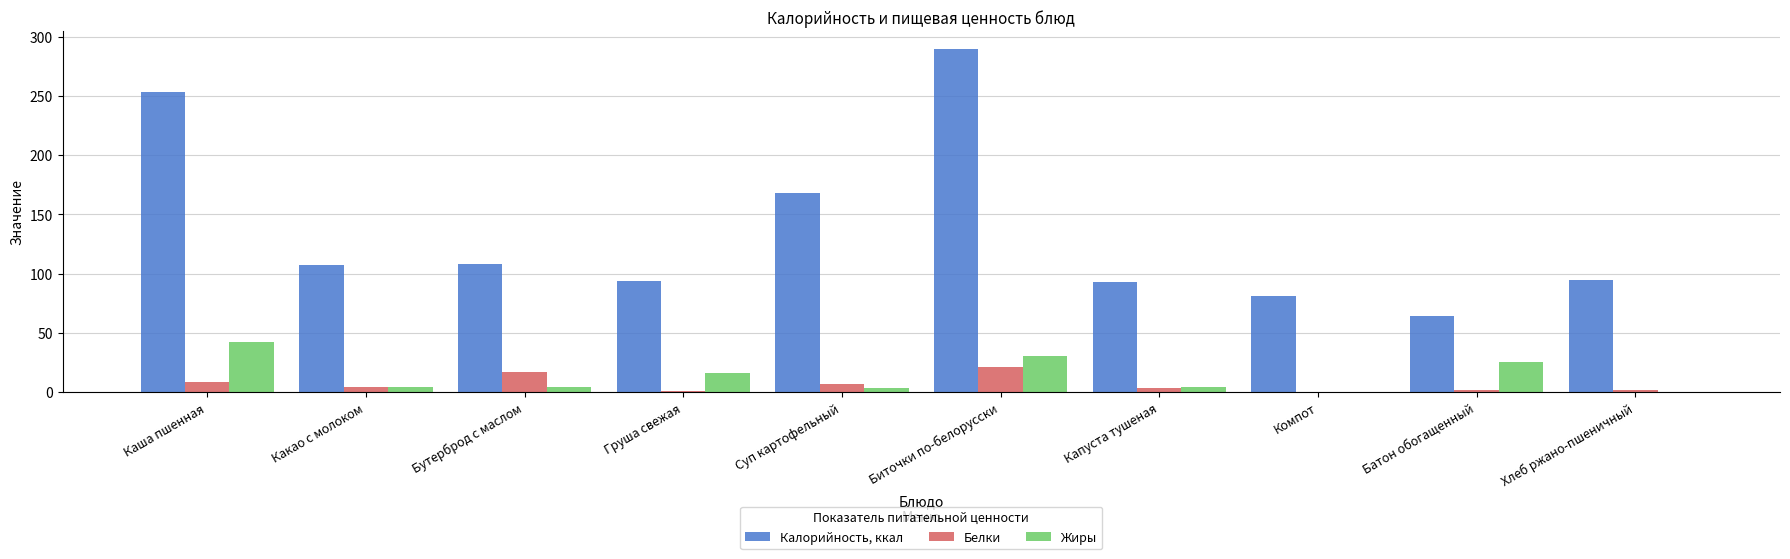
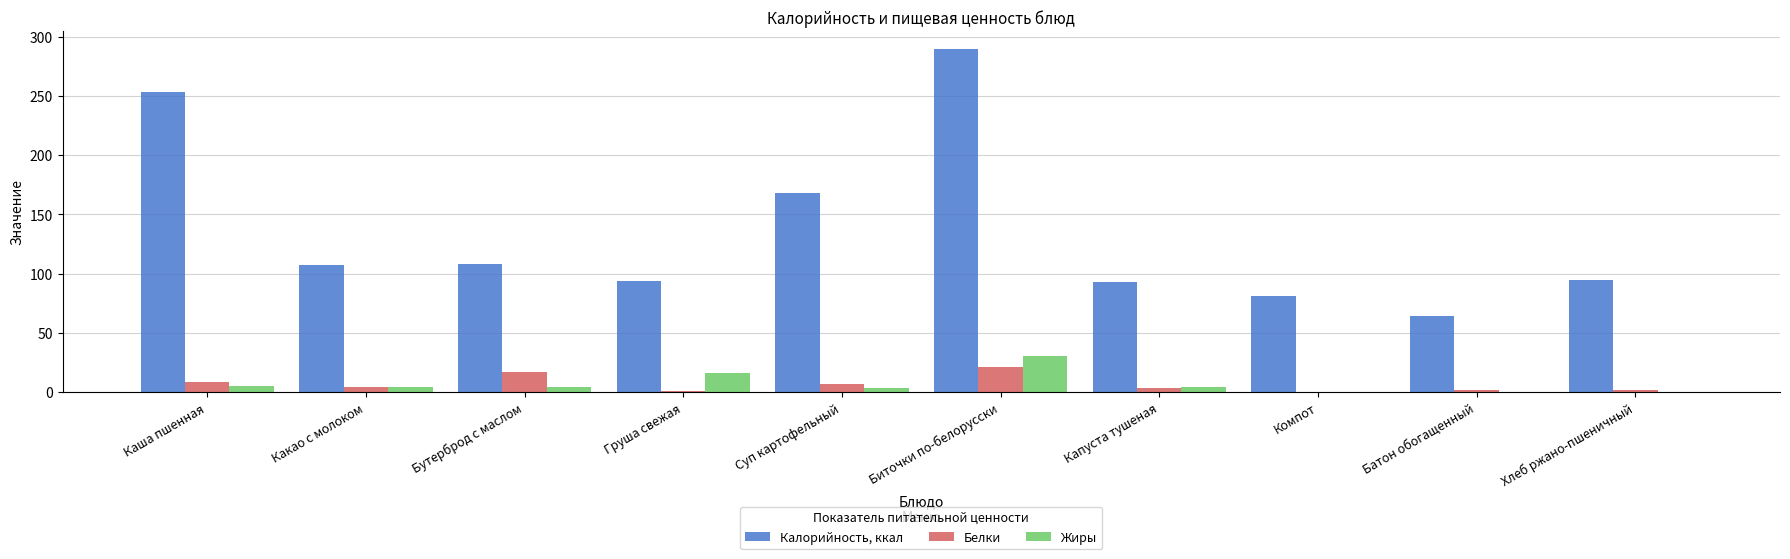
  {
    "Калорийность, ккал": {
      "Каша пшенная": 253,
      "Какао с молоком": 107,
      "Бутерброд с маслом": 108,
      "Груша свежая": 94,
      "Суп картофельный": 168,
      "Биточки по-белорусски": 290,
      "Капуста тушеная": 93,
      "Компот": 81,
      "Батон обогащенный": 64,
      "Хлеб ржано-пшеничный": 94
    },
    "Белки": {
      "Каша пшенная": 9,
      "Какао с молоком": 5,
      "Бутерброд с маслом": 18,
      "Суп картофельный": 7,
      "Биточки по-белорусски": 21,
      "Капуста тушеная": 4
    },
    "Жиры": {
-     "Каша пшенная": 42,
+     "Каша пшенная": 5,
      "Какао с молоком": 4,
      "Бутерброд с маслом": 4,
      "Груша свежая": 16,
      "Суп картофельный": 4,
      "Биточки по-белорусски": 31,
      "Капуста тушеная": 4,
      "Компот": 0,
-     "Батон обогащенный": 26
+     "Батон обогащенный": 1
    }
  }
